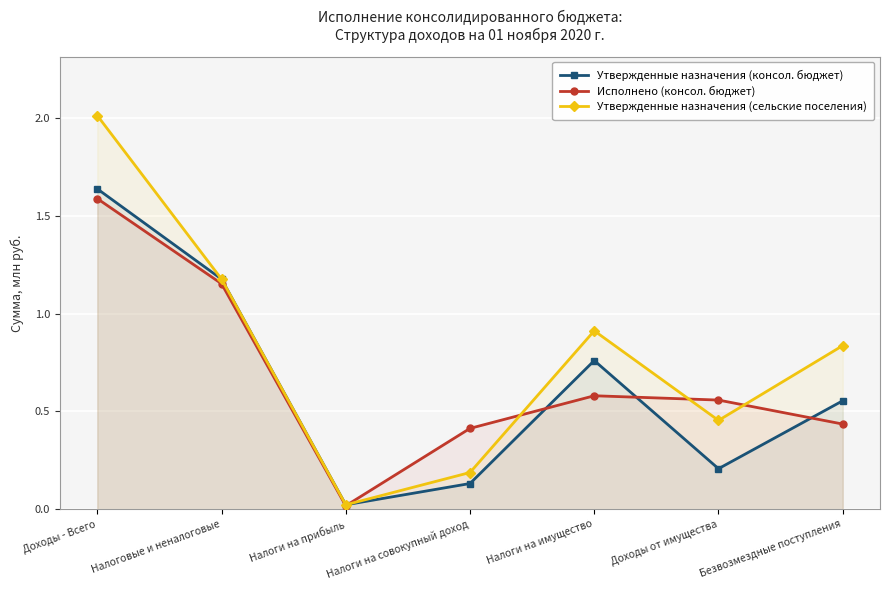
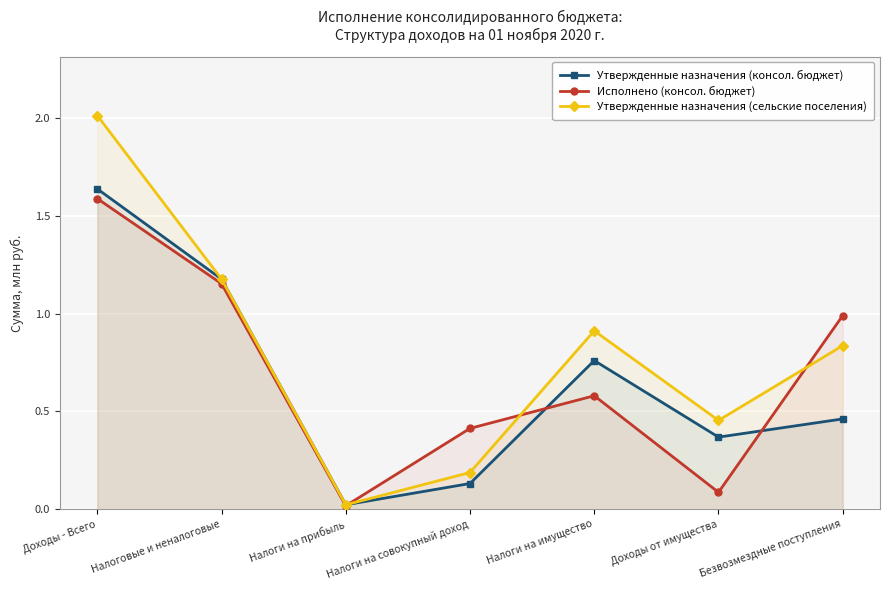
  {
    "Утвержденные назначения (консол. бюджет)": {
      "Доходы - Всего": 1.64,
      "Налоги на совокупный доход": 0.13,
      "Налоги на имущество": 0.76,
-     "Доходы от имущества": 0.21,
-     "Безвозмездные поступления": 0.55
+     "Доходы от имущества": 0.37,
+     "Безвозмездные поступления": 0.46
    },
    "Исполнено (консол. бюджет)": {
      "Доходы - Всего": 1.59,
      "Налоговые и неналоговые": 1.15,
      "Налоги на совокупный доход": 0.41,
      "Налоги на имущество": 0.58,
-     "Доходы от имущества": 0.56,
-     "Безвозмездные поступления": 0.44
+     "Доходы от имущества": 0.09,
+     "Безвозмездные поступления": 0.99
    },
    "Утвержденные назначения (сельские поселения)": {
      "Доходы - Всего": 2.01,
      "Налоги на совокупный доход": 0.19,
      "Налоги на имущество": 0.91,
      "Доходы от имущества": 0.45,
      "Безвозмездные поступления": 0.84
    }
  }
